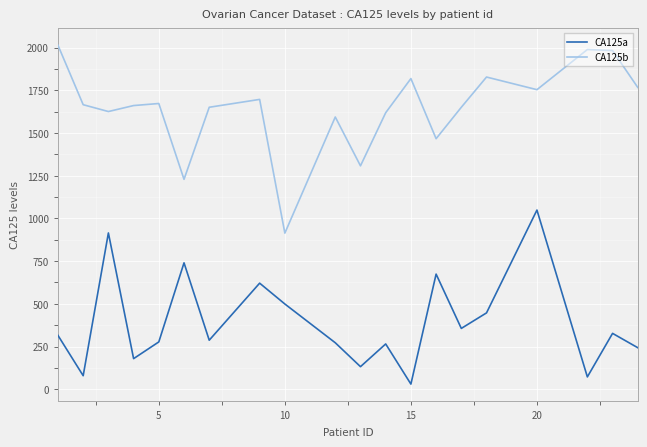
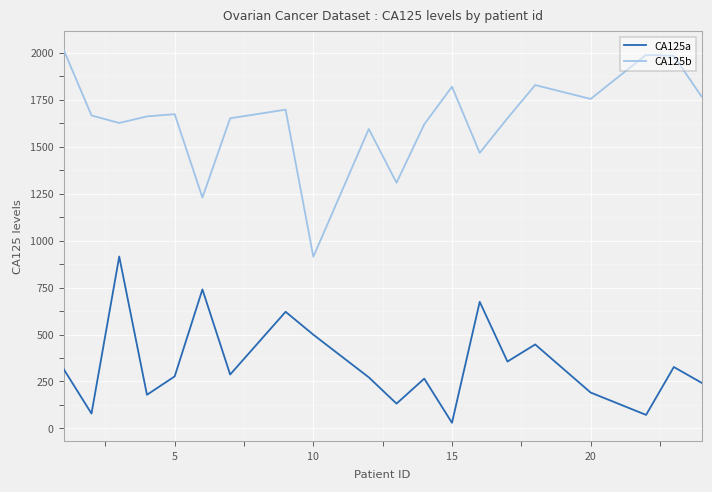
  {
    "CA125a": {
      "5": 280,
      "10": 500,
      "15": 30,
-     "20": 1050
+     "20": 190
    },
    "CA125b": {
      "5": 1670,
      "10": 910,
      "15": 1820,
      "20": 1750
    }
  }
